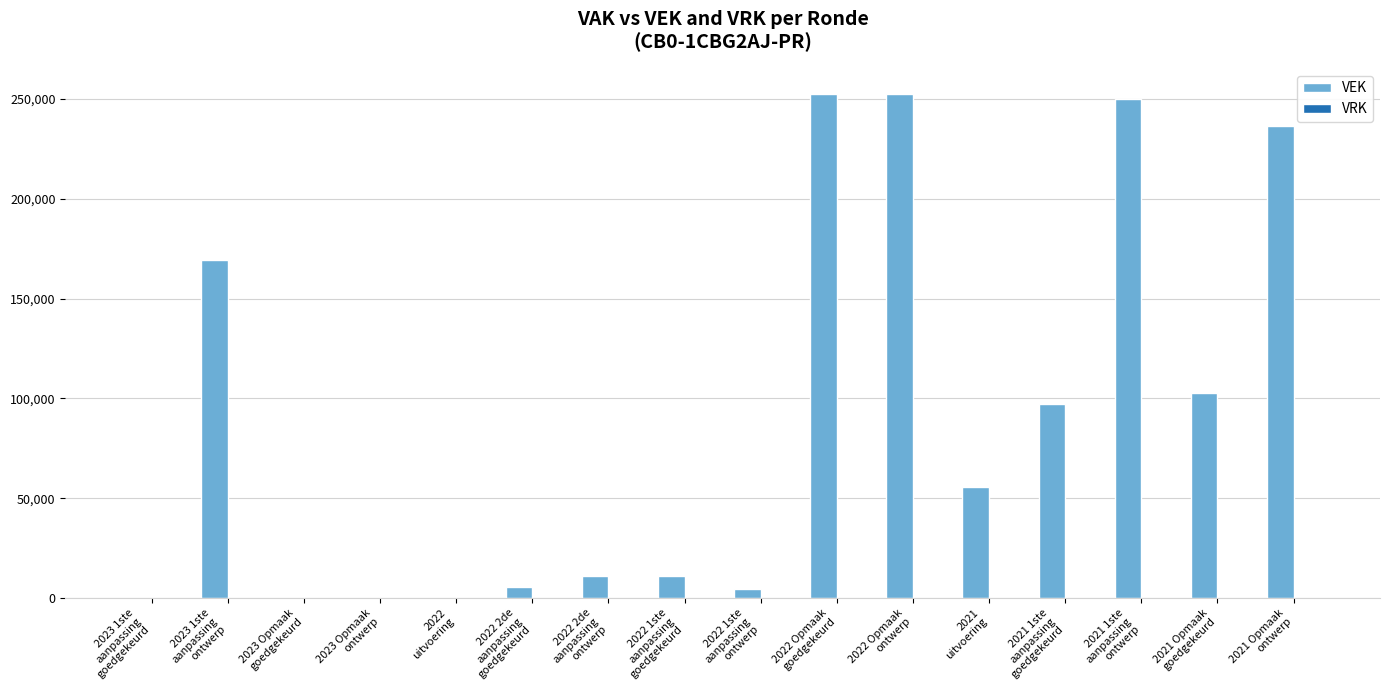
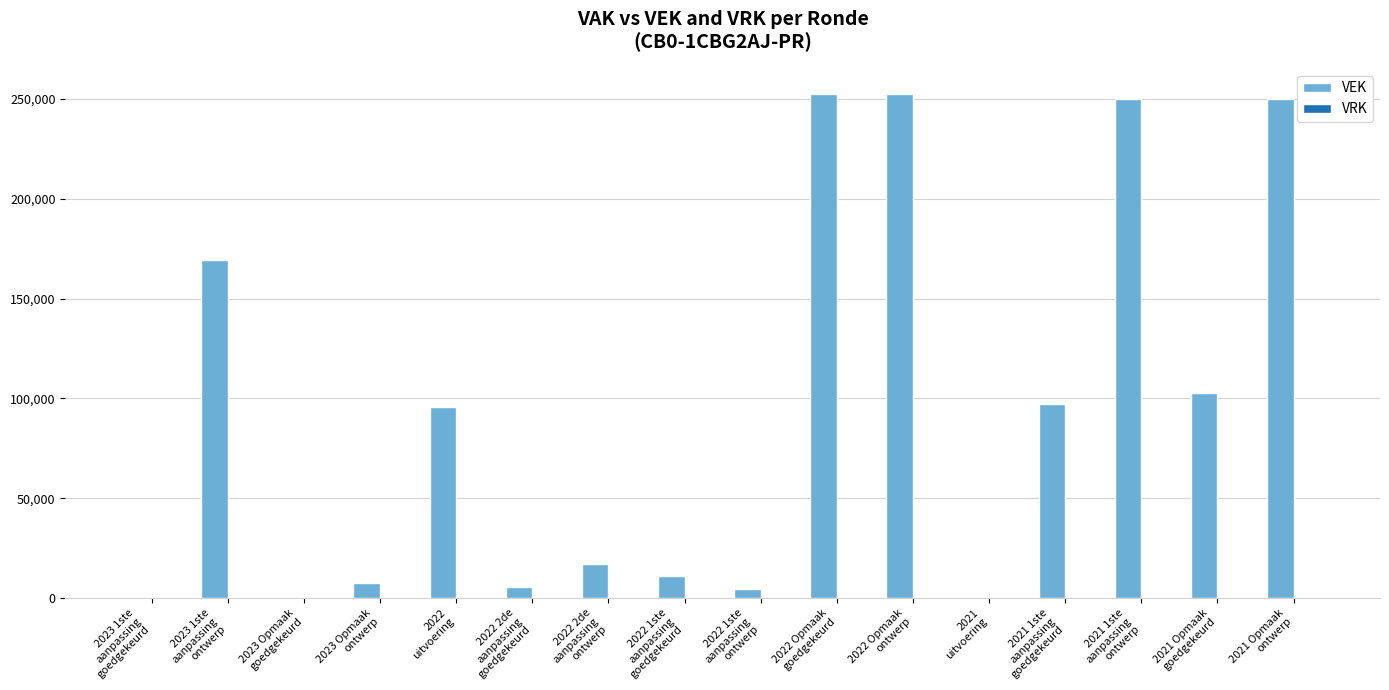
  {
    "VEK": {
      "2023 1ste aanpassing goedgekeurd": "0",
      "2023 1ste aanpassing ontwerp": "169,000",
      "2023 Opmaak goedgekeurd": "0",
-     "2023 Opmaak ontwerp": "0",
-     "2022 uitvoering": "0",
+     "2023 Opmaak ontwerp": "8,000",
+     "2022 uitvoering": "96,000",
      "2022 2de aanpassing goedgekeurd": "6,000",
-     "2022 2de aanpassing ontwerp": "11,000",
+     "2022 2de aanpassing ontwerp": "17,000",
      "2022 1ste aanpassing goedgekeurd": "11,000",
      "2022 1ste aanpassing ontwerp": "5,000",
      "2022 Opmaak goedgekeurd": "252,000",
      "2022 Opmaak ontwerp": "252,000",
-     "2021 uitvoering": "55,000",
+     "2021 uitvoering": "0",
      "2021 1ste aanpassing goedgekeurd": "97,000",
      "2021 1ste aanpassing ontwerp": "250,000",
      "2021 Opmaak goedgekeurd": "103,000",
-     "2021 Opmaak ontwerp": "236,000"
+     "2021 Opmaak ontwerp": "250,000"
    },
    "VRK": {
      "2023 1ste aanpassing goedgekeurd": "0",
      "2023 1ste aanpassing ontwerp": "0",
      "2023 Opmaak goedgekeurd": "0",
      "2023 Opmaak ontwerp": "0",
      "2022 uitvoering": "0",
      "2022 2de aanpassing goedgekeurd": "0",
      "2022 2de aanpassing ontwerp": "0",
      "2022 1ste aanpassing goedgekeurd": "0",
      "2022 1ste aanpassing ontwerp": "0",
      "2022 Opmaak goedgekeurd": "0",
      "2022 Opmaak ontwerp": "0",
      "2021 uitvoering": "0",
      "2021 1ste aanpassing goedgekeurd": "0",
      "2021 1ste aanpassing ontwerp": "0",
      "2021 Opmaak goedgekeurd": "0",
      "2021 Opmaak ontwerp": "0"
    }
  }
